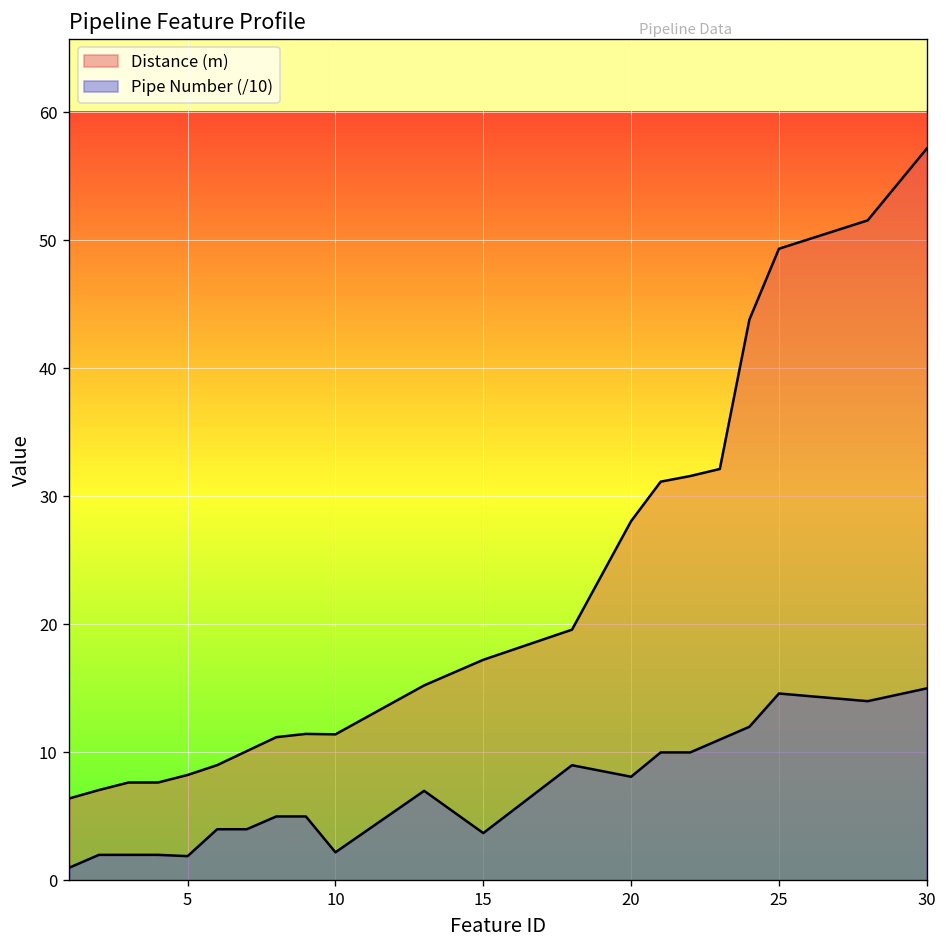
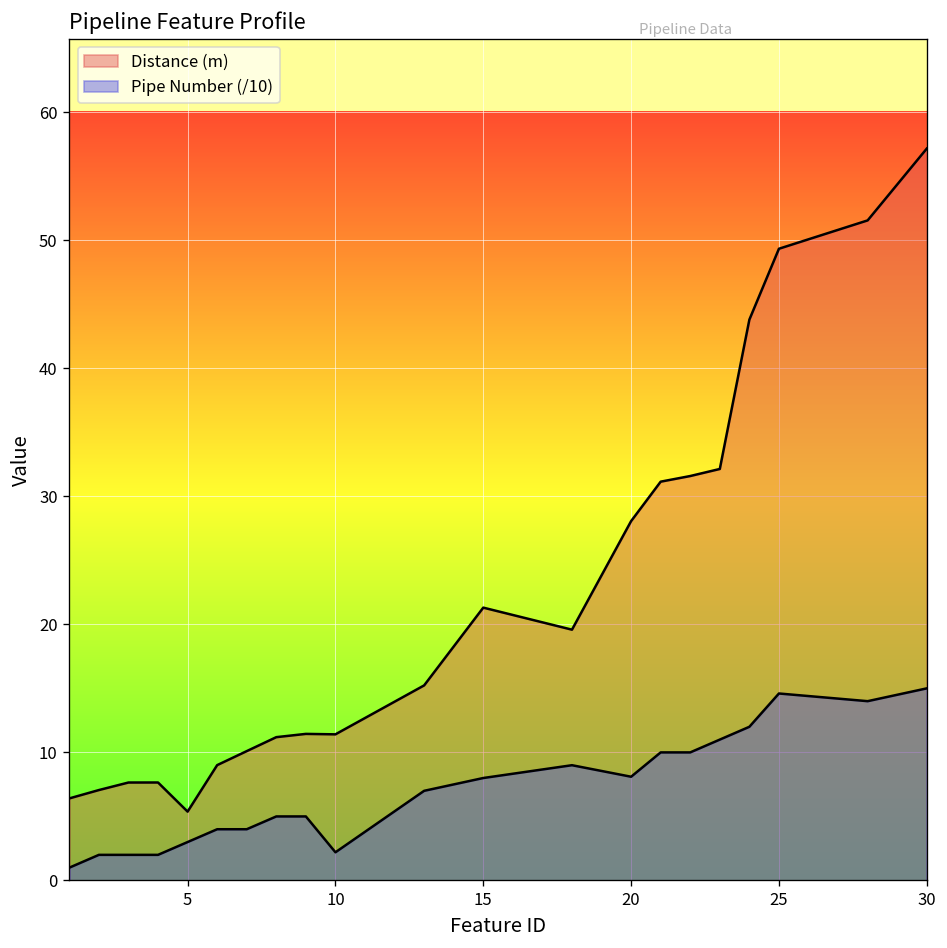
  {
    "Distance (m)": {
-     "5": 8.2,
+     "5": 5.4,
      "10": 11.4,
-     "15": 17.2,
+     "15": 21.3,
      "20": 28.1,
      "25": 49.3,
      "30": 57.1
    },
    "Pipe Number (/10)": {
-     "5": 1.9,
+     "5": 3.0,
      "10": 2.2,
-     "15": 3.7,
+     "15": 8.0,
      "20": 8.1,
      "25": 14.6,
      "30": 15.0
    }
  }
